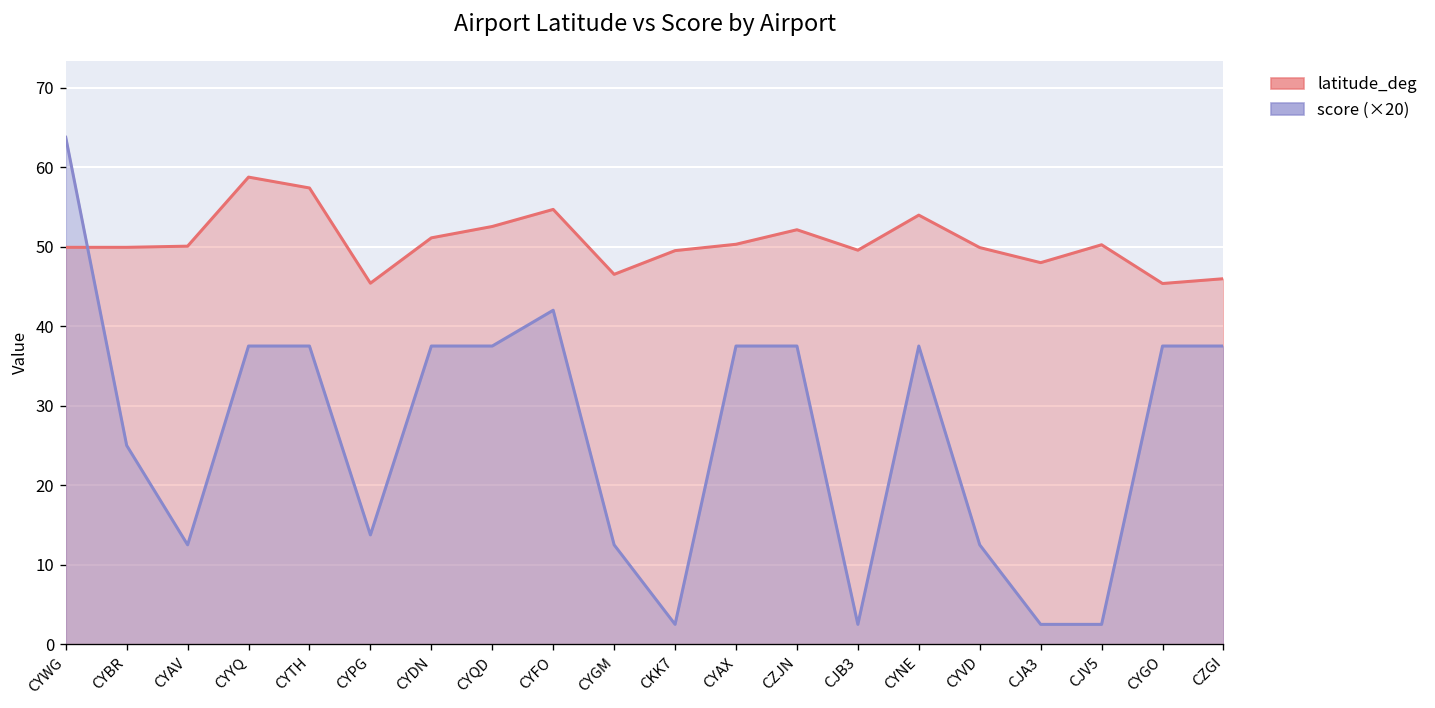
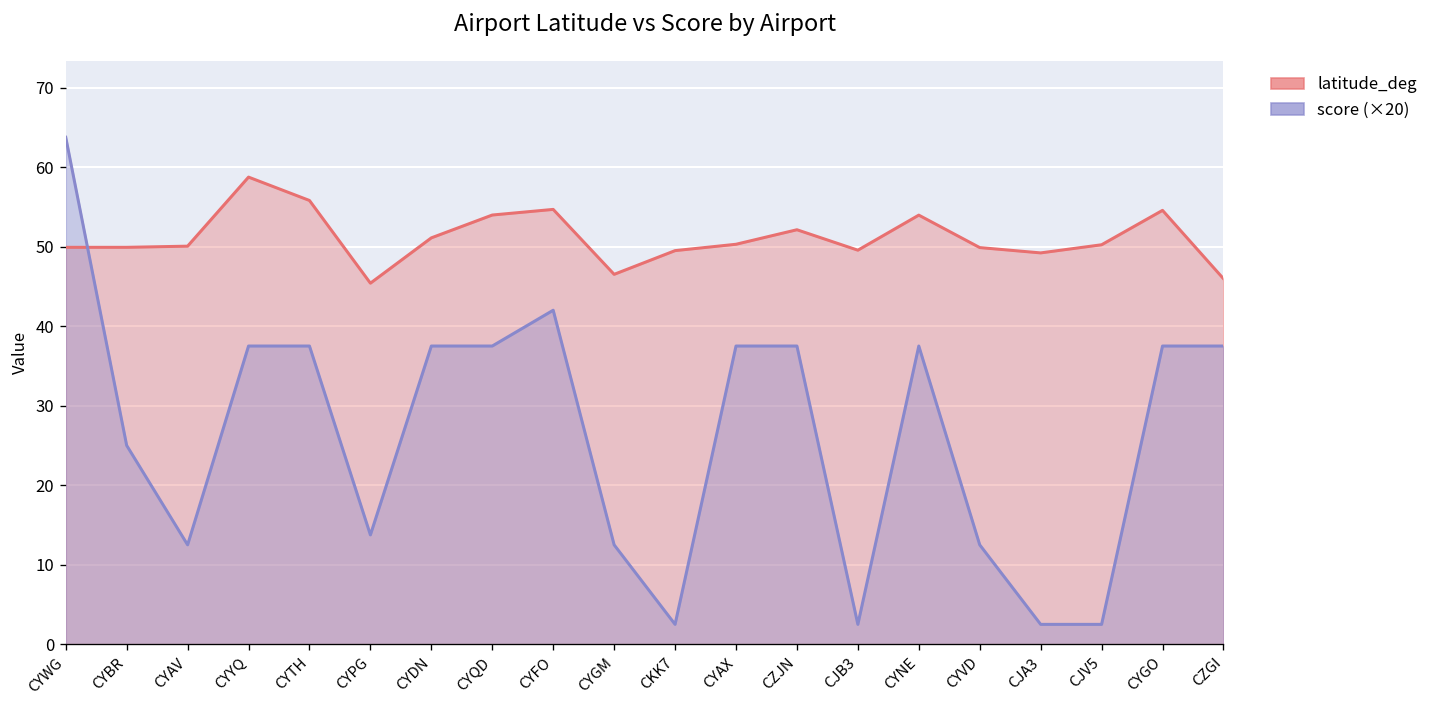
  {
    "latitude_deg": {
      "CYWG": 50,
      "CYBR": 50,
      "CYAV": 50,
      "CYYQ": 59,
-     "CYTH": 57,
+     "CYTH": 56,
      "CYPG": 45,
      "CYDN": 51,
-     "CYQD": 53,
+     "CYQD": 54,
      "CYFO": 55,
      "CYGM": 47,
      "CKK7": 49,
      "CYAX": 50,
      "CZJN": 52,
      "CJB3": 50,
      "CYNE": 54,
      "CYVD": 50,
-     "CJA3": 48,
+     "CJA3": 49,
      "CJV5": 50,
-     "CYGO": 45,
+     "CYGO": 55,
      "CZGI": 46
    },
    "score (×20)": {
      "CYWG": 64,
      "CYBR": 25,
      "CYAV": 13,
      "CYYQ": 38,
      "CYTH": 38,
      "CYPG": 14,
      "CYDN": 38,
      "CYQD": 38,
      "CYFO": 42,
      "CYGM": 13,
      "CKK7": 3,
      "CYAX": 38,
      "CZJN": 38,
      "CJB3": 3,
      "CYNE": 38,
      "CYVD": 13,
      "CJA3": 3,
      "CJV5": 3,
      "CYGO": 38,
      "CZGI": 38
    }
  }
